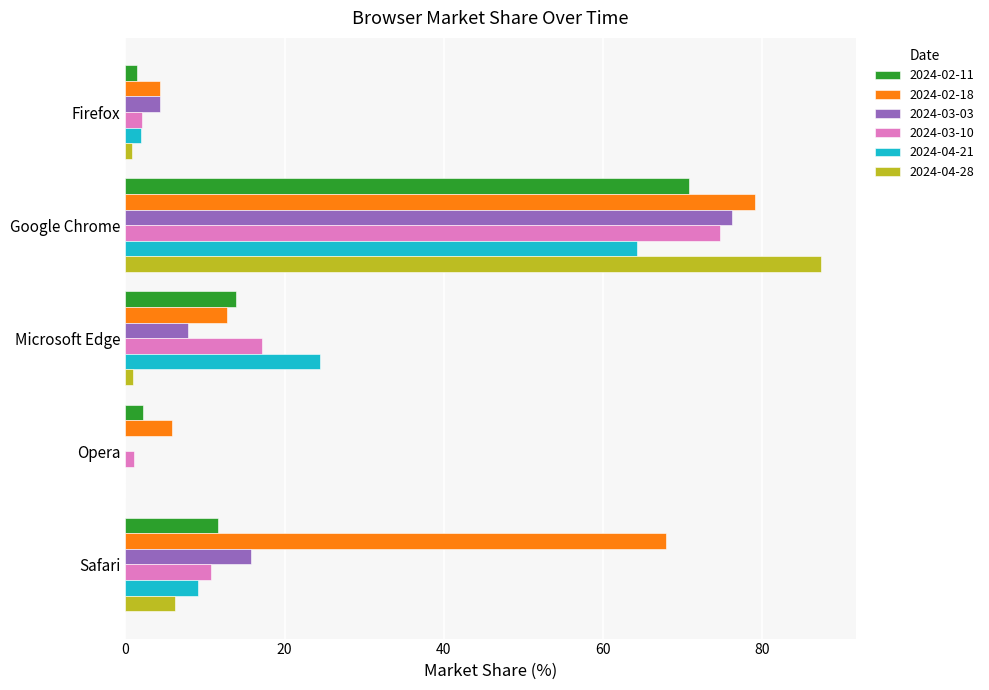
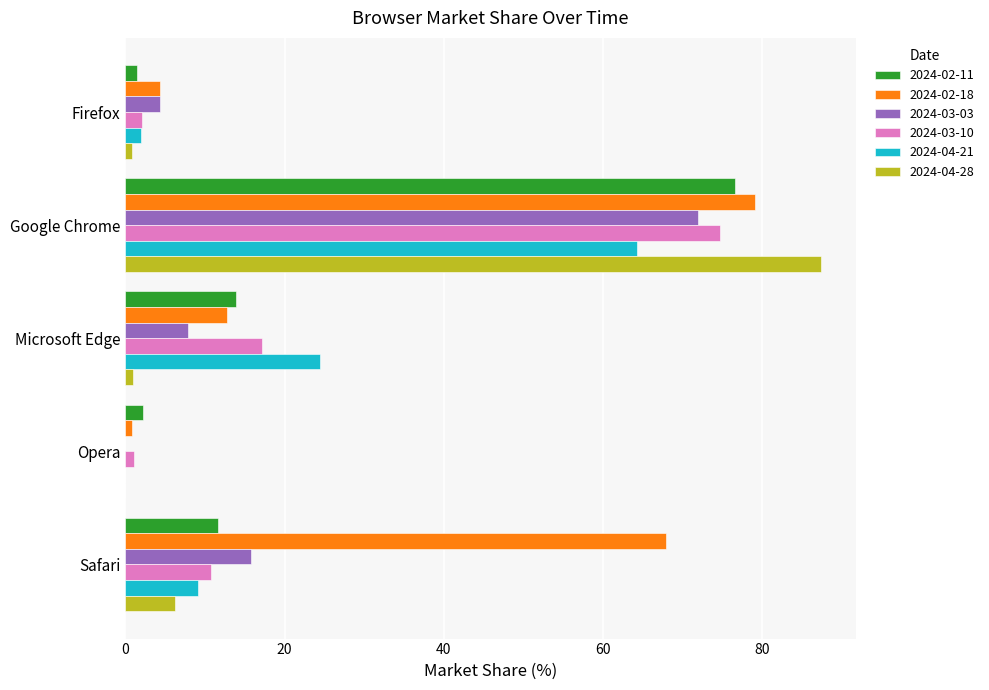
  {
    "2024-02-11": {
      "Firefox": 1,
-     "Google Chrome": 71,
+     "Google Chrome": 77,
      "Microsoft Edge": 14,
      "Opera": 2,
      "Safari": 12
    },
    "2024-02-18": {
      "Firefox": 4,
      "Google Chrome": 79,
      "Microsoft Edge": 13,
-     "Opera": 6,
+     "Opera": 1,
      "Safari": 68
    },
    "2024-03-03": {
      "Firefox": 4,
-     "Google Chrome": 76,
+     "Google Chrome": 72,
      "Microsoft Edge": 8,
      "Opera": 0,
      "Safari": 16
    },
    "2024-03-10": {
      "Firefox": 2,
      "Google Chrome": 75,
      "Microsoft Edge": 17,
      "Opera": 1,
      "Safari": 11
    },
    "2024-04-21": {
      "Firefox": 2,
      "Google Chrome": 64,
      "Microsoft Edge": 24,
      "Opera": 0,
      "Safari": 9
    },
    "2024-04-28": {
      "Firefox": 1,
      "Google Chrome": 87,
      "Microsoft Edge": 1,
      "Opera": 0,
      "Safari": 6
    }
  }
